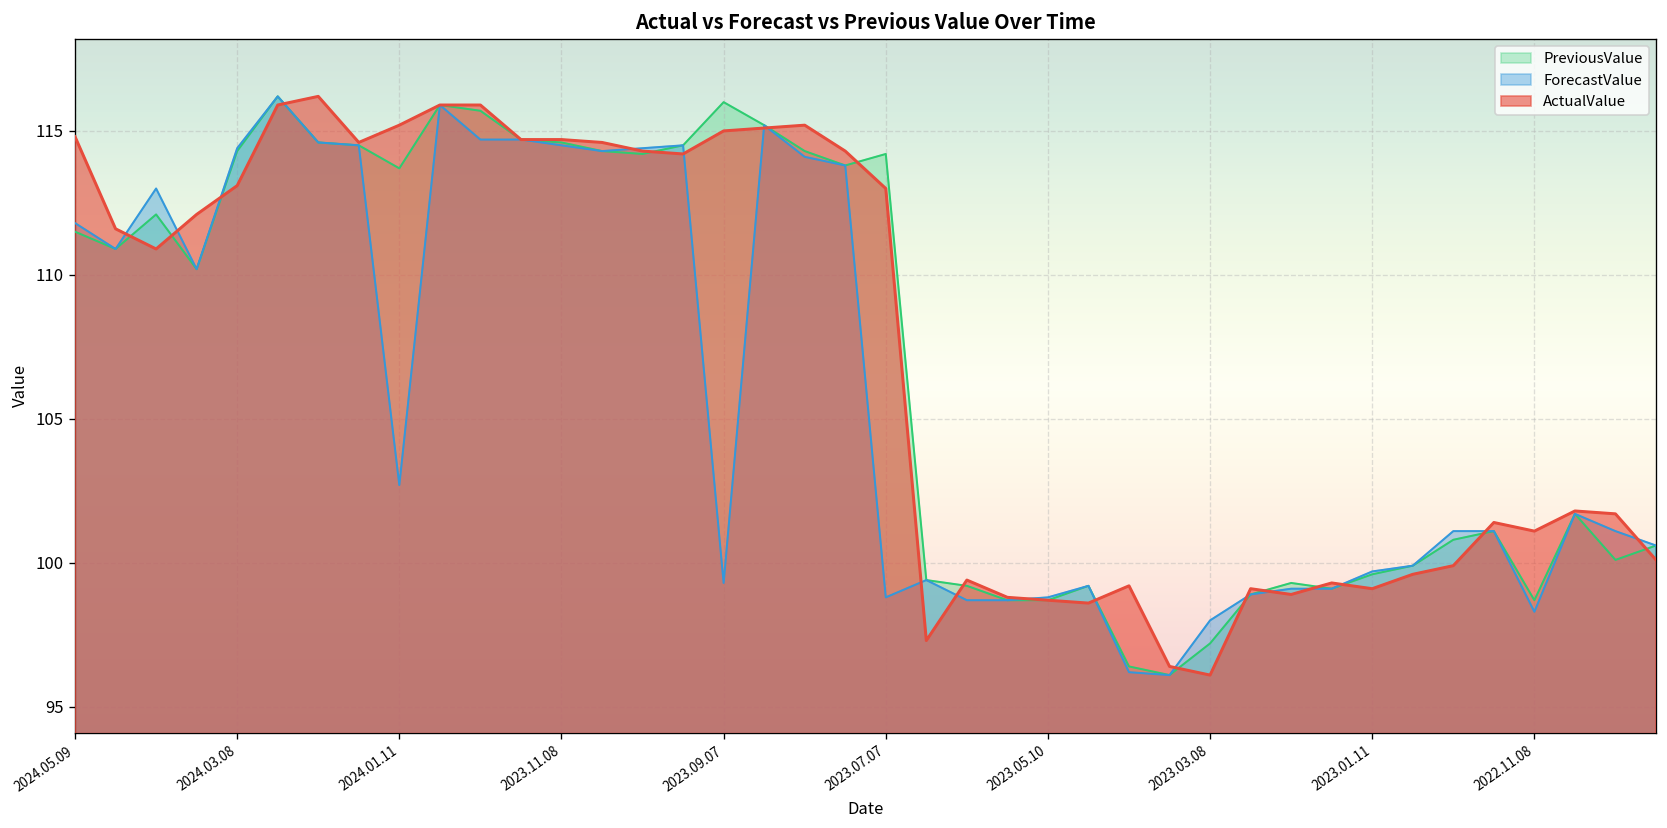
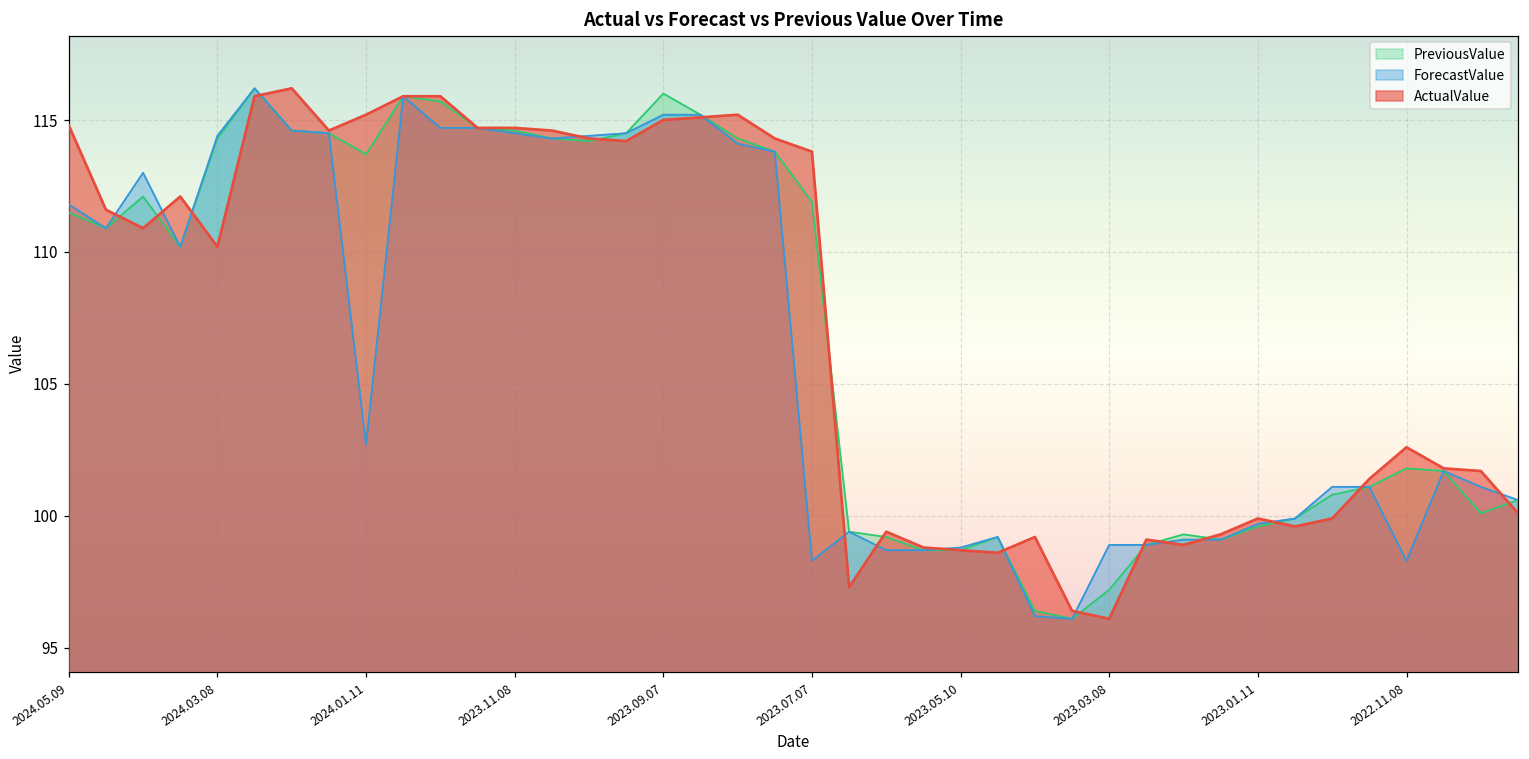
  {
    "PreviousValue": {
      "2024.05.09": 111.5,
      "2024.01.11": 113.7,
      "2023.09.07": 116.0,
-     "2023.07.07": 114.2,
+     "2023.07.07": 111.9,
      "2023.03.08": 97.2,
-     "2022.11.08": 98.7
+     "2022.11.08": 101.8
    },
    "ForecastValue": {
      "2024.05.09": 111.8,
      "2024.01.11": 102.7,
-     "2023.09.07": 99.3,
-     "2023.07.07": 98.8,
-     "2023.03.08": 98.0,
+     "2023.09.07": 115.2,
+     "2023.07.07": 98.3,
+     "2023.03.08": 98.9,
      "2022.11.08": 98.3
    },
    "ActualValue": {
      "2024.05.09": 114.8,
-     "2024.03.08": 113.1,
+     "2024.03.08": 110.2,
      "2024.01.11": 115.2,
      "2023.09.07": 115.0,
-     "2023.07.07": 113.0,
+     "2023.07.07": 113.8,
      "2023.03.08": 96.1,
-     "2023.01.11": 99.1,
-     "2022.11.08": 101.1
+     "2023.01.11": 99.9,
+     "2022.11.08": 102.6
    }
  }
